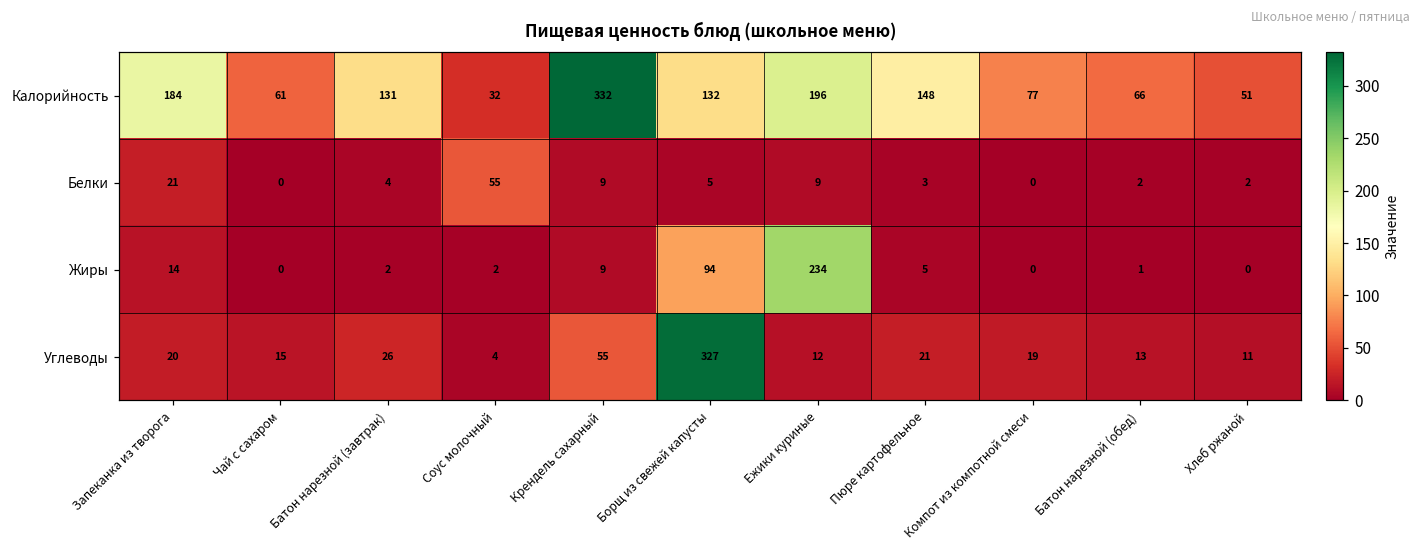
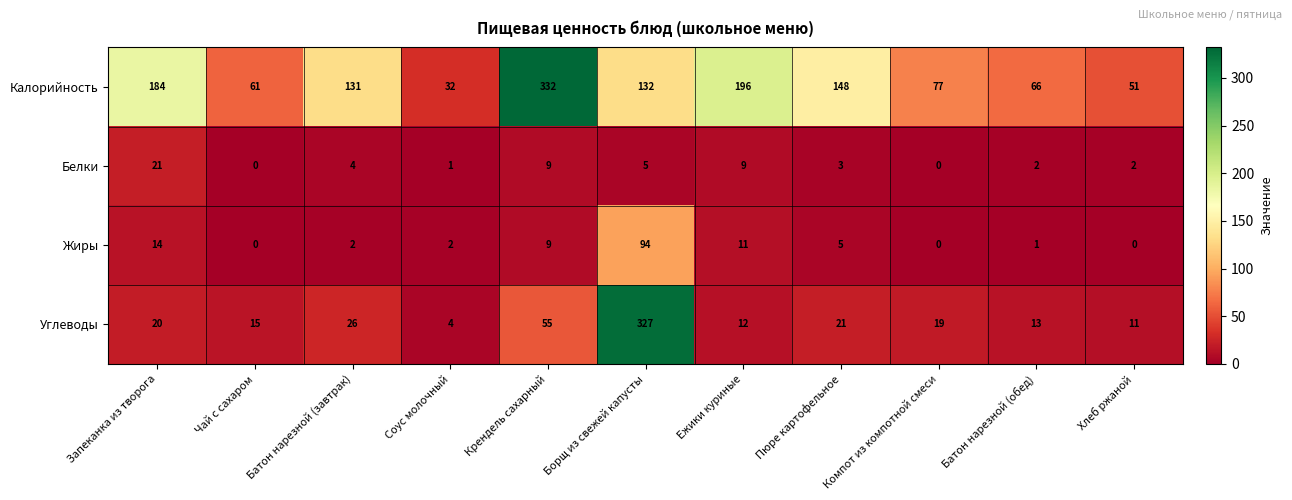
  {
    "Калорийность": {
      "Запеканка из творога": 184,
      "Чай с сахаром": 61,
      "Батон нарезной (завтрак)": 131,
      "Соус молочный": 32,
      "Крендель сахарный": 332,
      "Борщ из свежей капусты": 132,
      "Ежики куриные": 196,
      "Пюре картофельное": 148,
      "Компот из компотной смеси": 77,
      "Батон нарезной (обед)": 66,
      "Хлеб ржаной": 51
    },
    "Белки": {
      "Запеканка из творога": 21,
      "Чай с сахаром": 0,
      "Батон нарезной (завтрак)": 4,
-     "Соус молочный": 55,
+     "Соус молочный": 1,
      "Крендель сахарный": 9,
      "Борщ из свежей капусты": 5,
      "Ежики куриные": 9,
      "Пюре картофельное": 3,
      "Компот из компотной смеси": 0,
      "Батон нарезной (обед)": 2,
      "Хлеб ржаной": 2
    },
    "Жиры": {
      "Запеканка из творога": 14,
      "Чай с сахаром": 0,
      "Батон нарезной (завтрак)": 2,
      "Соус молочный": 2,
      "Крендель сахарный": 9,
      "Борщ из свежей капусты": 94,
-     "Ежики куриные": 234,
+     "Ежики куриные": 11,
      "Пюре картофельное": 5,
      "Компот из компотной смеси": 0,
      "Батон нарезной (обед)": 1,
      "Хлеб ржаной": 0
    },
    "Углеводы": {
      "Запеканка из творога": 20,
      "Чай с сахаром": 15,
      "Батон нарезной (завтрак)": 26,
      "Соус молочный": 4,
      "Крендель сахарный": 55,
      "Борщ из свежей капусты": 327,
      "Ежики куриные": 12,
      "Пюре картофельное": 21,
      "Компот из компотной смеси": 19,
      "Батон нарезной (обед)": 13,
      "Хлеб ржаной": 11
    }
  }
